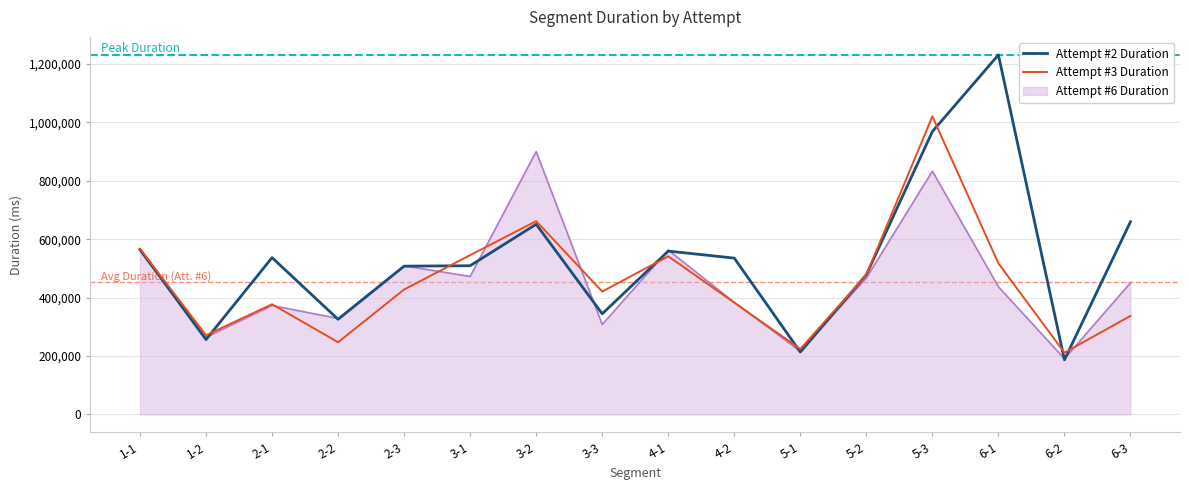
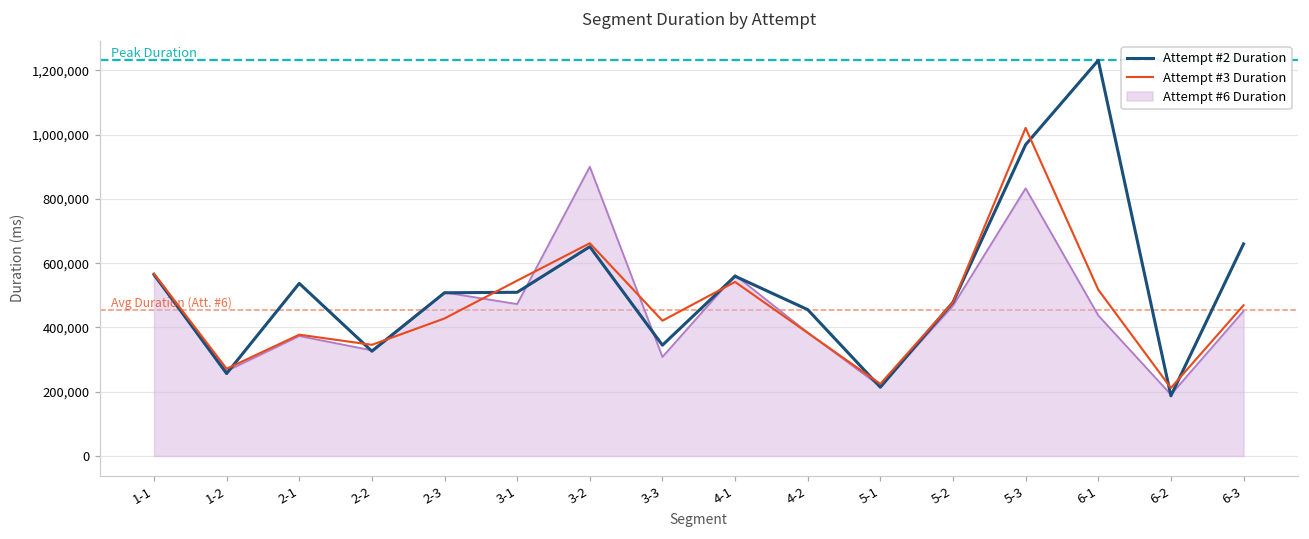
  {
    "Attempt #2 Duration": {
      "2-1": "540,000",
      "3-1": "510,000",
      "3-2": "650,000",
      "3-3": "340,000",
-     "4-2": "540,000",
+     "4-2": "460,000",
      "5-3": "970,000",
      "6-1": "1,230,000",
      "6-3": "660,000"
    },
    "Attempt #3 Duration": {
-     "2-2": "250,000",
+     "2-2": "350,000",
      "2-3": "430,000",
      "3-1": "550,000",
      "3-2": "660,000",
      "3-3": "420,000",
      "4-1": "540,000",
      "5-3": "1,020,000",
      "6-1": "520,000",
      "6-2": "210,000",
-     "6-3": "340,000"
+     "6-3": "470,000"
    },
    "Attempt #6 Duration": {
      "3-1": "470,000",
      "3-2": "900,000",
      "3-3": "310,000",
      "5-2": "470,000",
      "5-3": "830,000",
      "6-1": "440,000",
      "6-3": "450,000"
    }
  }
